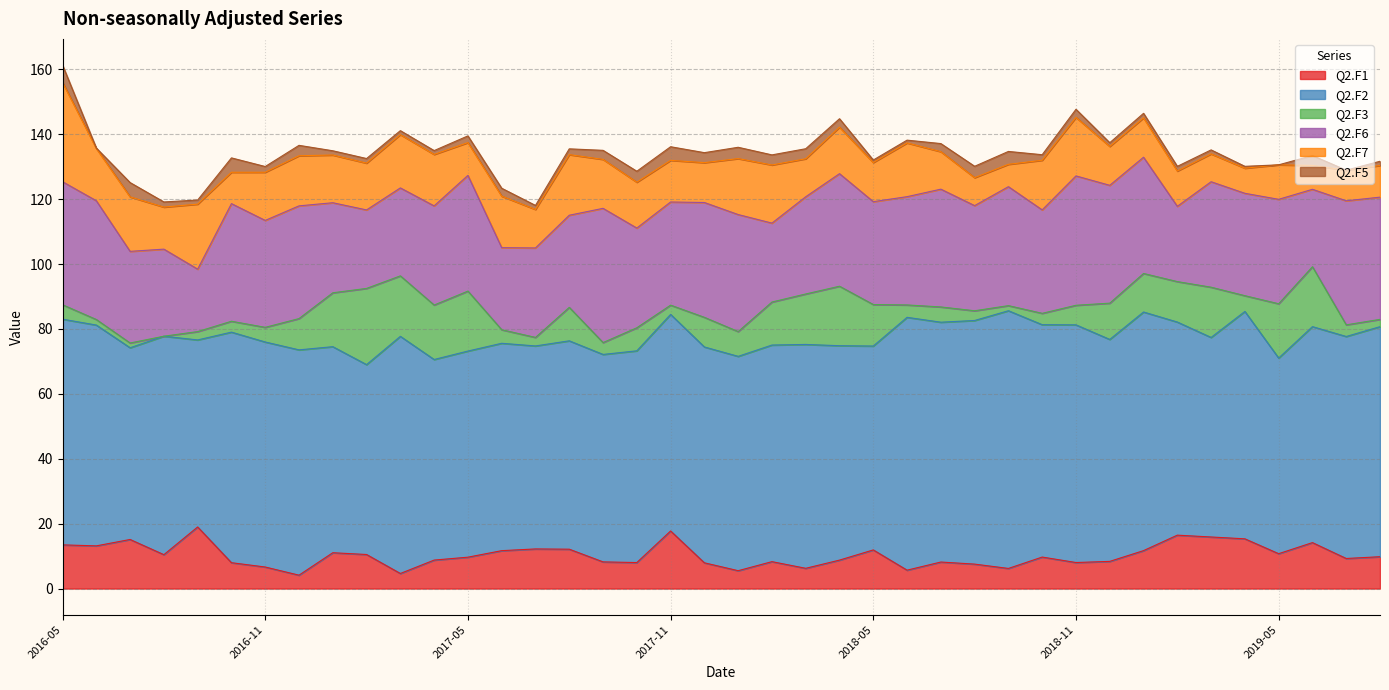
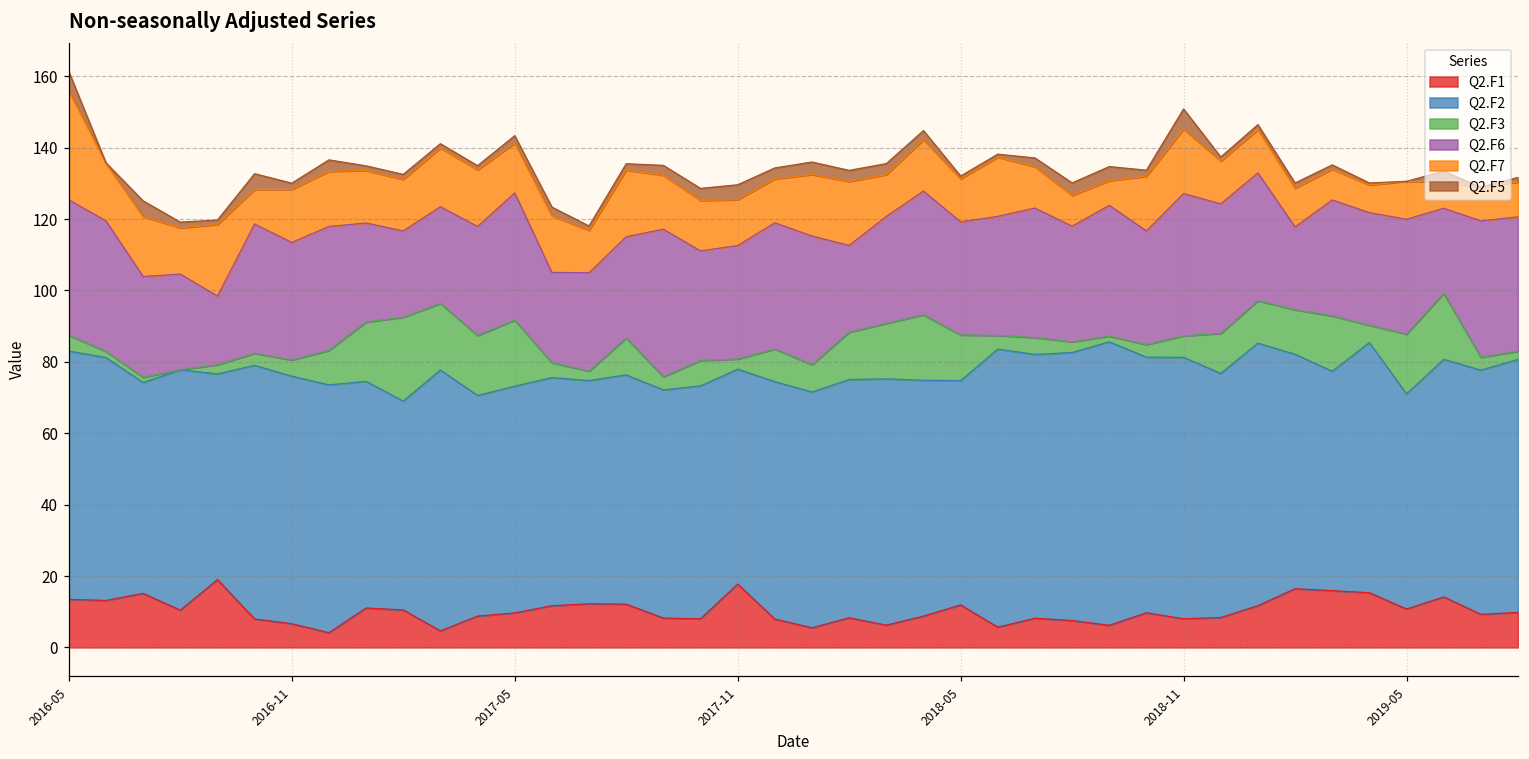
  {
    "Q2.F1": {
      "2016-05": 13,
      "2016-11": 7,
      "2017-05": 10,
      "2017-11": 18,
      "2018-05": 12,
      "2018-11": 8,
      "2019-05": 11
    },
    "Q2.F2": {
      "2016-05": 70,
      "2016-11": 69,
      "2017-05": 64,
-     "2017-11": 67,
+     "2017-11": 60,
      "2018-05": 63,
      "2018-11": 73,
      "2019-05": 60
    },
    "Q2.F3": {
      "2016-05": 4,
      "2016-11": 5,
      "2017-05": 18,
      "2017-11": 3,
      "2018-05": 13,
      "2018-11": 6,
      "2019-05": 17
    },
    "Q2.F6": {
      "2016-05": 38,
      "2016-11": 33,
      "2017-05": 36,
      "2017-11": 32,
      "2018-05": 32,
      "2018-11": 40,
      "2019-05": 32
    },
    "Q2.F7": {
      "2016-05": 31,
      "2016-11": 15,
-     "2017-05": 10,
+     "2017-05": 14,
      "2017-11": 13,
      "2018-11": 18
    },
    "Q2.F5": {
      "2016-05": 5,
      "2016-11": 2,
      "2017-05": 2,
      "2017-11": 4,
-     "2018-11": 2
+     "2018-11": 6
    }
  }
